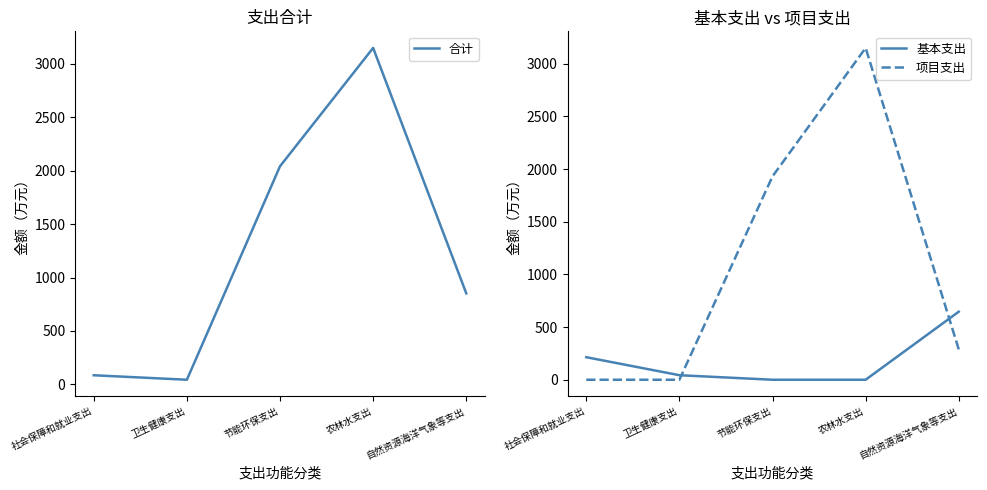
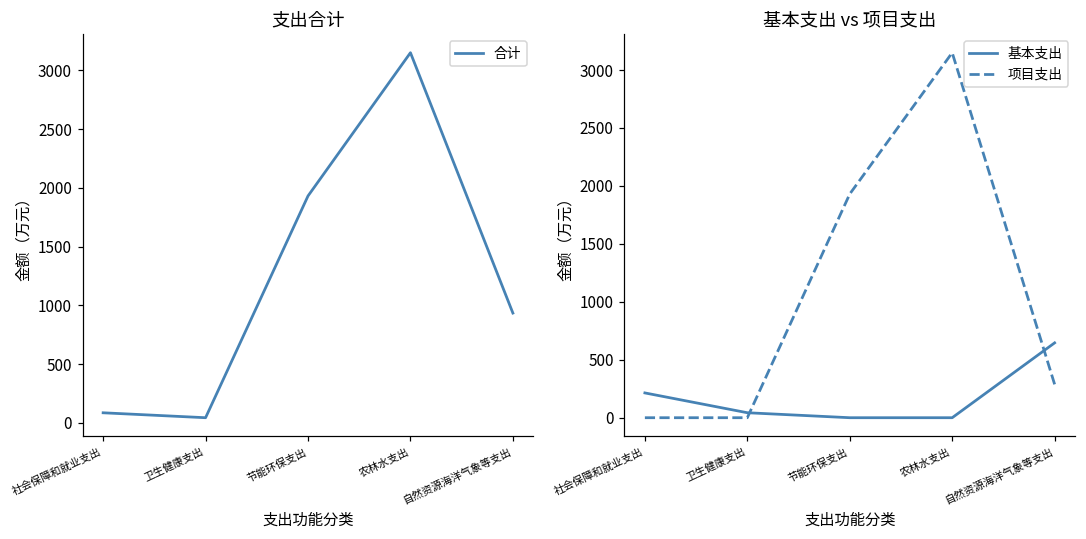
  {
    "支出合计": {
      "社会保障和就业支出": 80,
      "卫生健康支出": 40,
-     "节能环保支出": 2040,
+     "节能环保支出": 1930,
      "农林水支出": 3150,
-     "自然资源海洋气象等支出": 850
+     "自然资源海洋气象等支出": 930
    }
  }
